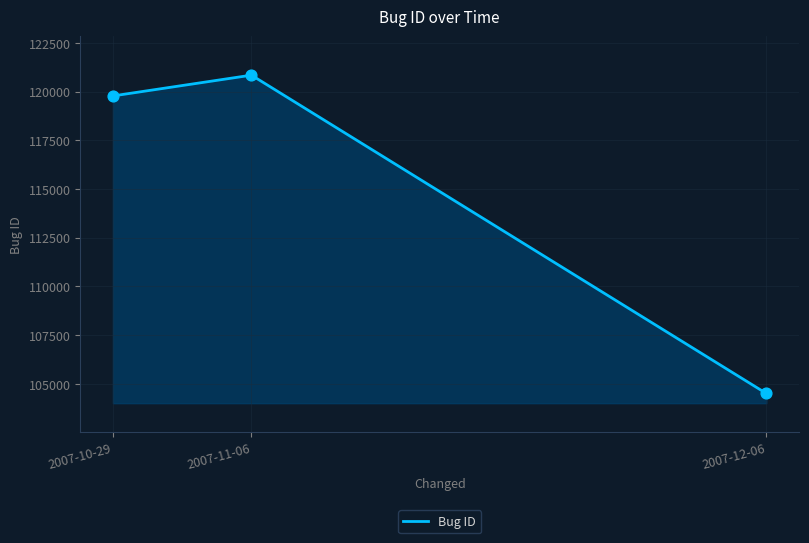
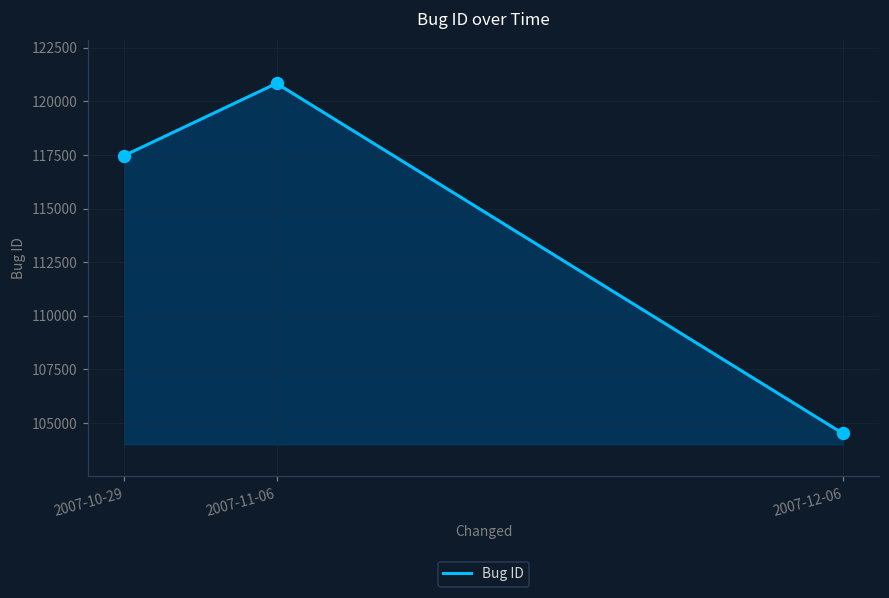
  {
-   "2007-10-29": 119800,
+   "2007-10-29": 117500,
    "2007-11-06": 120800,
    "2007-12-06": 104500
  }
